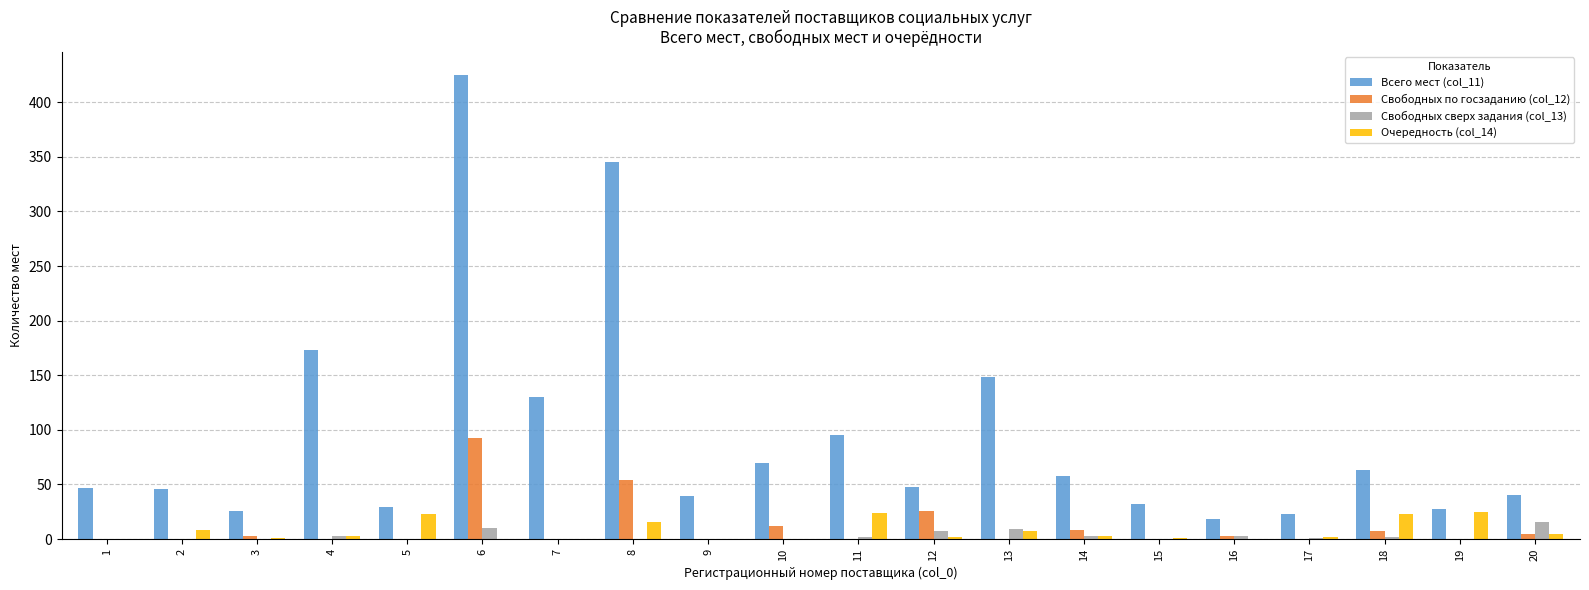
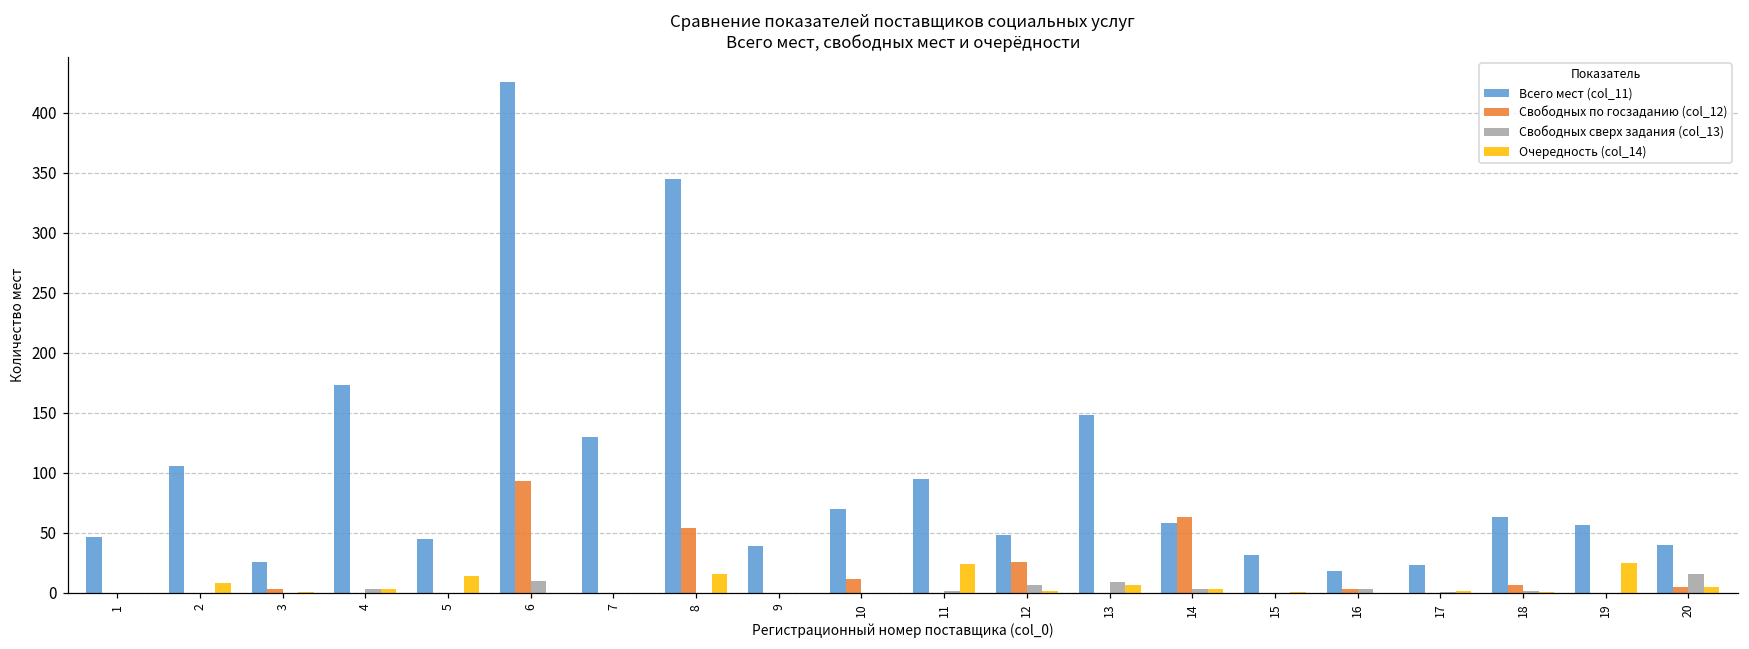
  {
    "Всего мест (col_11)": {
      "1": 47,
-     "2": 46,
+     "2": 106,
      "3": 26,
      "4": 173,
-     "5": 29,
+     "5": 45,
      "6": 425,
      "7": 130,
      "8": 345,
      "9": 39,
      "10": 70,
      "11": 95,
      "12": 48,
      "13": 148,
      "14": 58,
      "15": 32,
      "16": 18,
      "17": 23,
      "18": 63,
-     "19": 28,
+     "19": 57,
      "20": 40
    },
    "Свободных по госзаданию (col_12)": {
      "1": 0,
      "2": 0,
      "3": 3,
      "4": 0,
      "5": 0,
      "6": 93,
      "7": 0,
      "8": 54,
      "9": 0,
      "10": 12,
      "11": 0,
      "12": 26,
      "13": 0,
-     "14": 8,
+     "14": 63,
      "15": 0,
      "16": 3,
      "17": 0,
      "18": 7,
      "19": 0,
      "20": 5
    },
    "Свободных сверх задания (col_13)": {
      "1": 0,
      "2": 0,
      "3": 0,
      "4": 3,
      "5": 0,
      "6": 10,
      "7": 0,
      "8": 0,
      "9": 0,
      "10": 0,
      "12": 7,
      "13": 9,
      "14": 3,
      "15": 0,
      "16": 3,
      "19": 0,
      "20": 16
    },
    "Очередность (col_14)": {
      "1": 0,
      "2": 8,
      "4": 3,
-     "5": 23,
+     "5": 14,
      "6": 0,
      "7": 0,
      "8": 16,
      "9": 0,
      "10": 0,
      "11": 24,
      "13": 7,
      "14": 3,
      "16": 0,
-     "18": 23,
+     "18": 1,
      "19": 25,
      "20": 5
    }
  }
